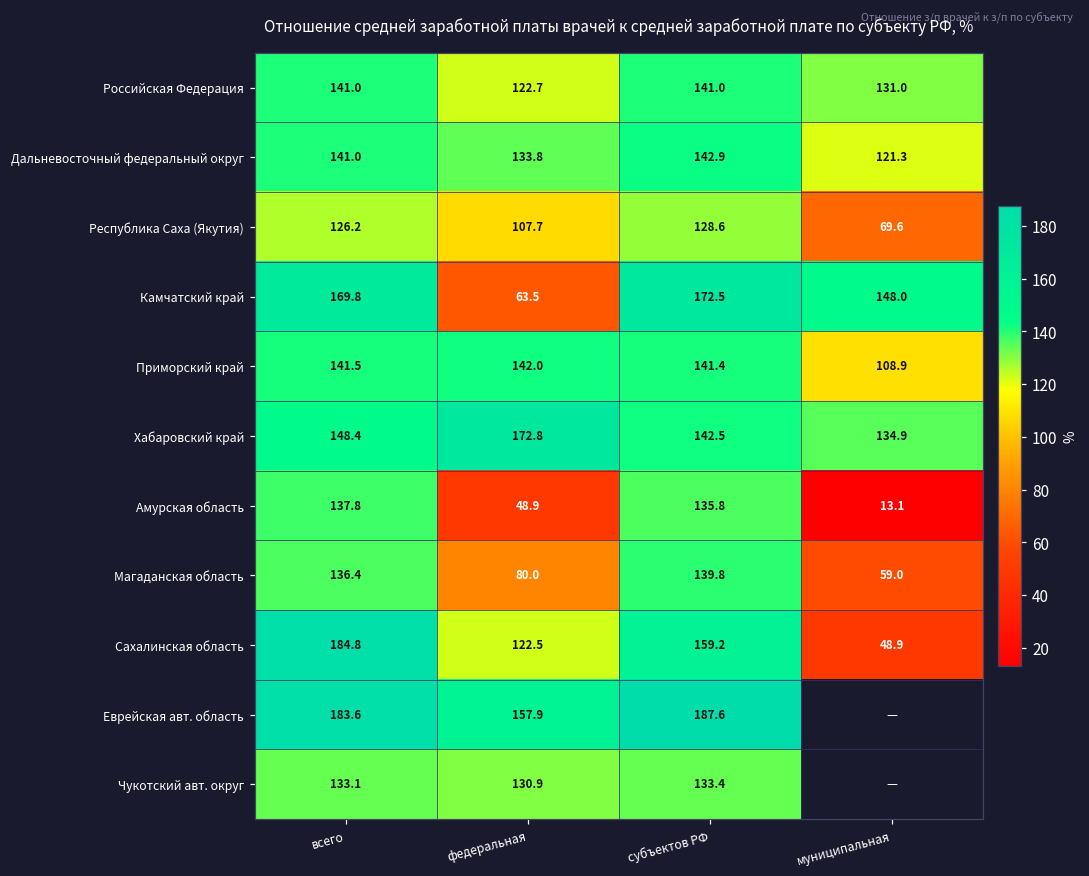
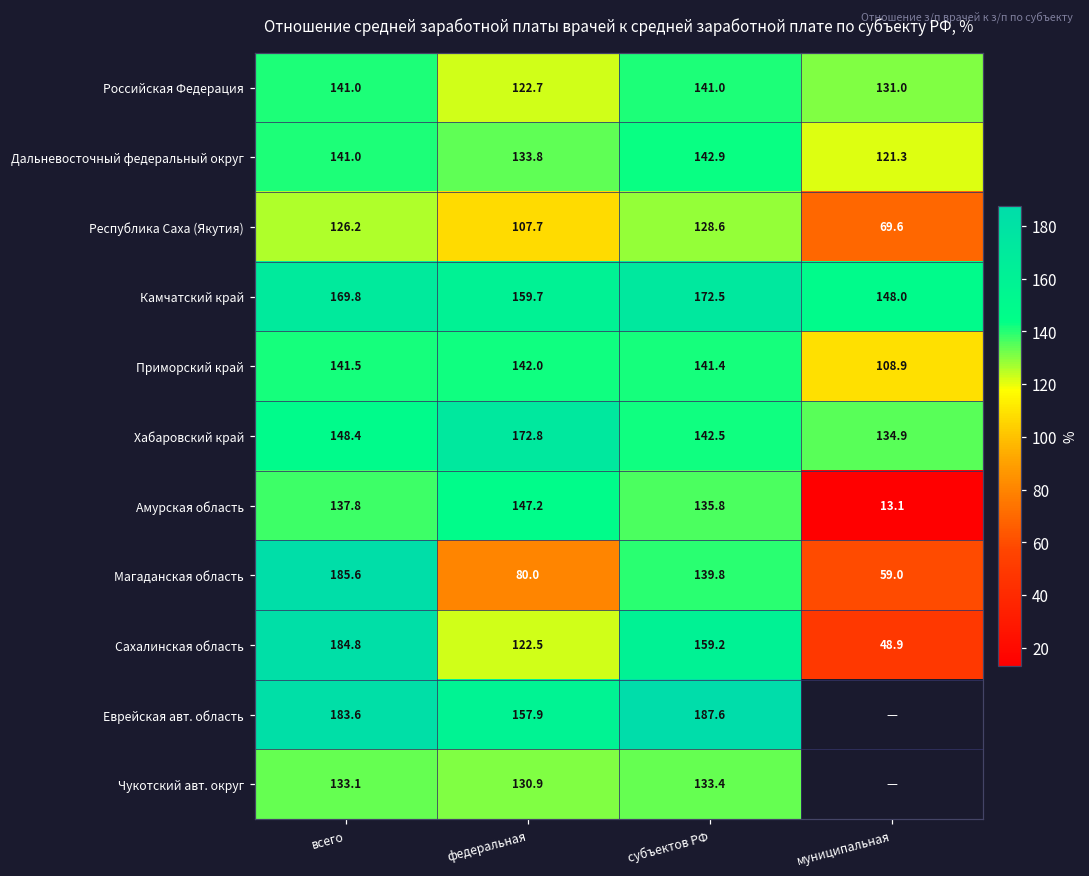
  {
    "Российская Федерация": {
      "всего": 141.0,
      "федеральная": 122.7,
      "субъектов РФ": 141.0,
      "муниципальная": 131.0
    },
    "Дальневосточный федеральный округ": {
      "всего": 141.0,
      "федеральная": 133.8,
      "субъектов РФ": 142.9,
      "муниципальная": 121.3
    },
    "Республика Саха (Якутия)": {
      "всего": 126.2,
      "федеральная": 107.7,
      "субъектов РФ": 128.6,
      "муниципальная": 69.6
    },
    "Камчатский край": {
      "всего": 169.8,
-     "федеральная": 63.5,
+     "федеральная": 159.7,
      "субъектов РФ": 172.5,
      "муниципальная": 148.0
    },
    "Приморский край": {
      "всего": 141.5,
      "федеральная": 142.0,
      "субъектов РФ": 141.4,
      "муниципальная": 108.9
    },
    "Хабаровский край": {
      "всего": 148.4,
      "федеральная": 172.8,
      "субъектов РФ": 142.5,
      "муниципальная": 134.9
    },
    "Амурская область": {
      "всего": 137.8,
-     "федеральная": 48.9,
+     "федеральная": 147.2,
      "субъектов РФ": 135.8,
      "муниципальная": 13.1
    },
    "Магаданская область": {
-     "всего": 136.4,
+     "всего": 185.6,
      "федеральная": 80.0,
      "субъектов РФ": 139.8,
      "муниципальная": 59.0
    },
    "Сахалинская область": {
      "всего": 184.8,
      "федеральная": 122.5,
      "субъектов РФ": 159.2,
      "муниципальная": 48.9
    },
    "Еврейская авт. область": {
      "всего": 183.6,
      "федеральная": 157.9,
      "субъектов РФ": 187.6
    },
    "Чукотский авт. округ": {
      "всего": 133.1,
      "федеральная": 130.9,
      "субъектов РФ": 133.4
    }
  }
